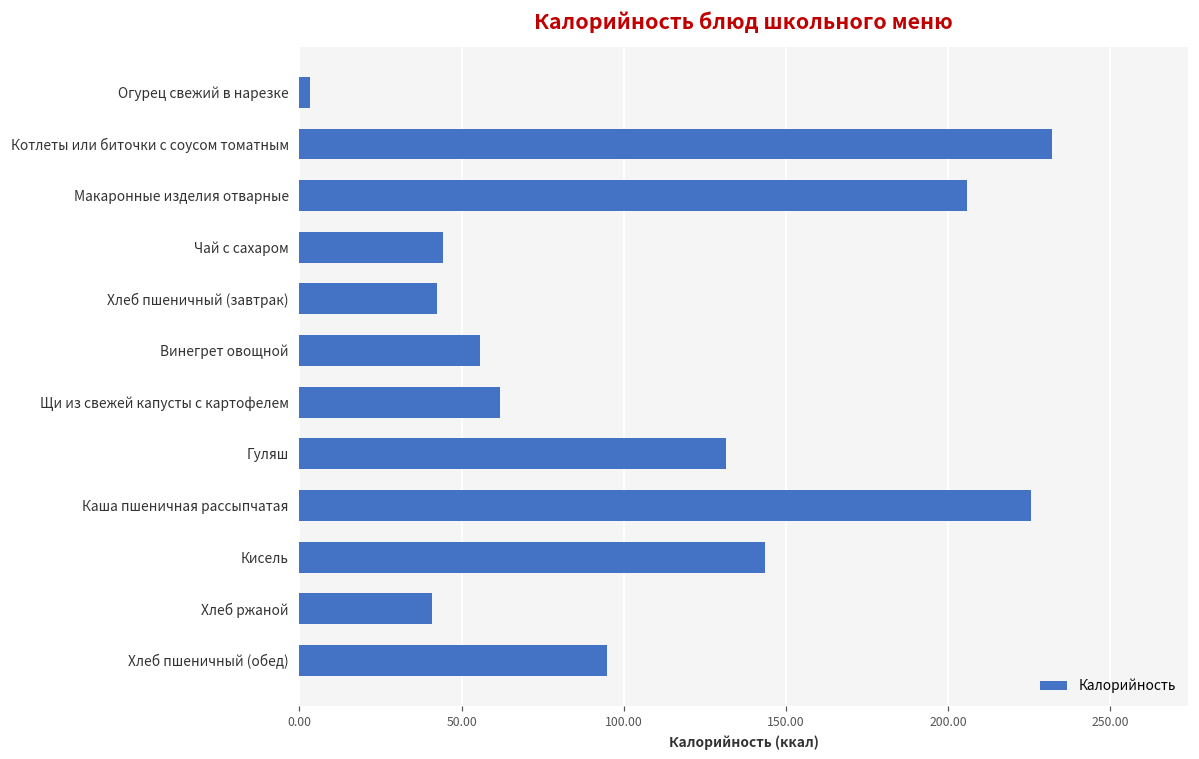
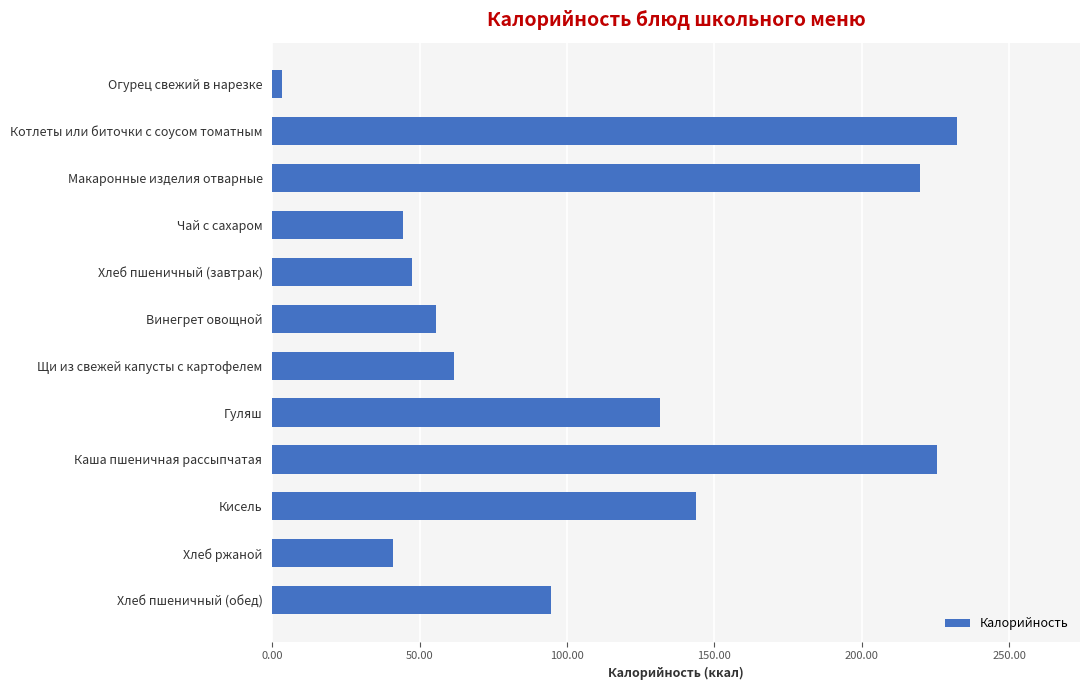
  {
    "Огурец свежий в нарезке": 3,
    "Котлеты или биточки с соусом томатным": 232,
-   "Макаронные изделия отварные": 206,
+   "Макаронные изделия отварные": 220,
    "Чай с сахаром": 44,
-   "Хлеб пшеничный (завтрак)": 43,
+   "Хлеб пшеничный (завтрак)": 47,
    "Винегрет овощной": 56,
    "Щи из свежей капусты с картофелем": 62,
    "Гуляш": 132,
    "Каша пшеничная рассыпчатая": 226,
    "Кисель": 144,
    "Хлеб ржаной": 41,
    "Хлеб пшеничный (обед)": 95
  }
